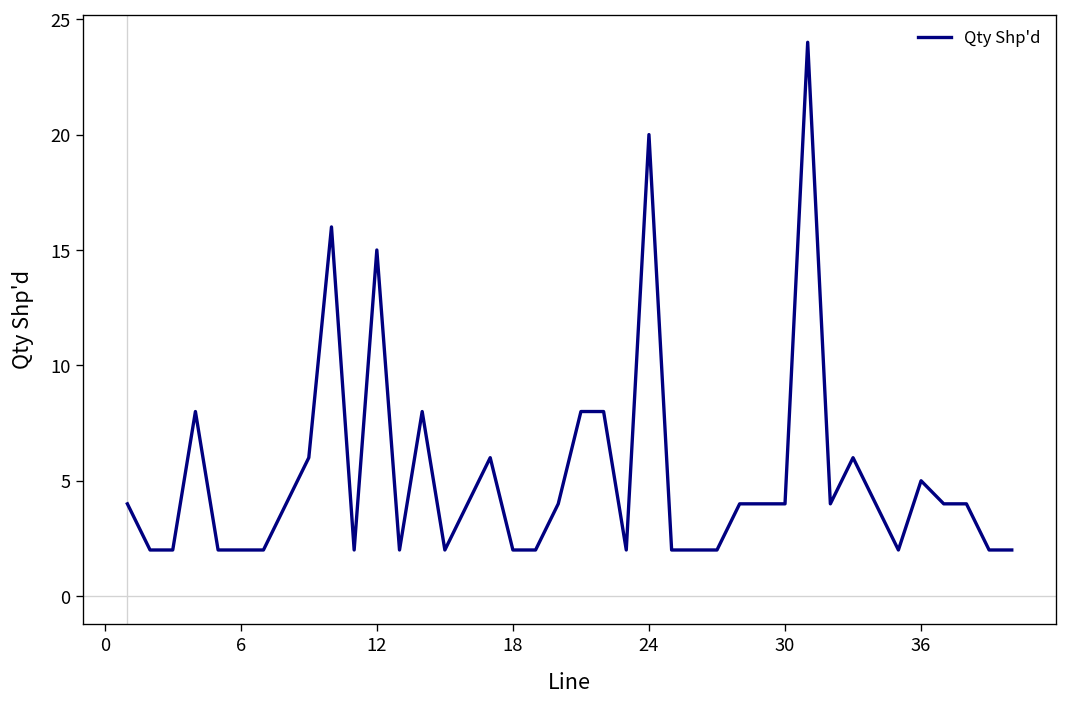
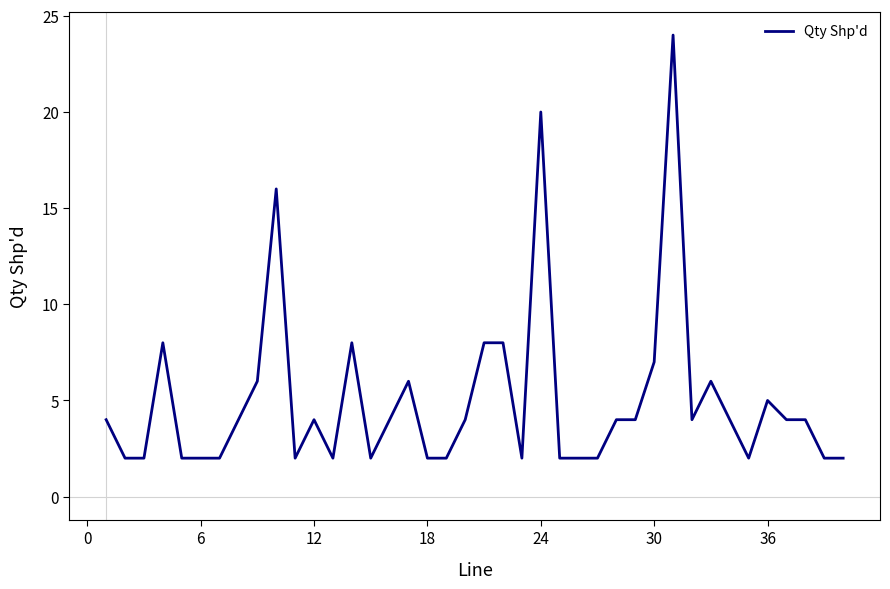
  {
    "6": 2,
-   "12": 15,
+   "12": 4,
    "18": 2,
    "24": 20,
-   "30": 4,
+   "30": 7,
    "36": 5
  }
